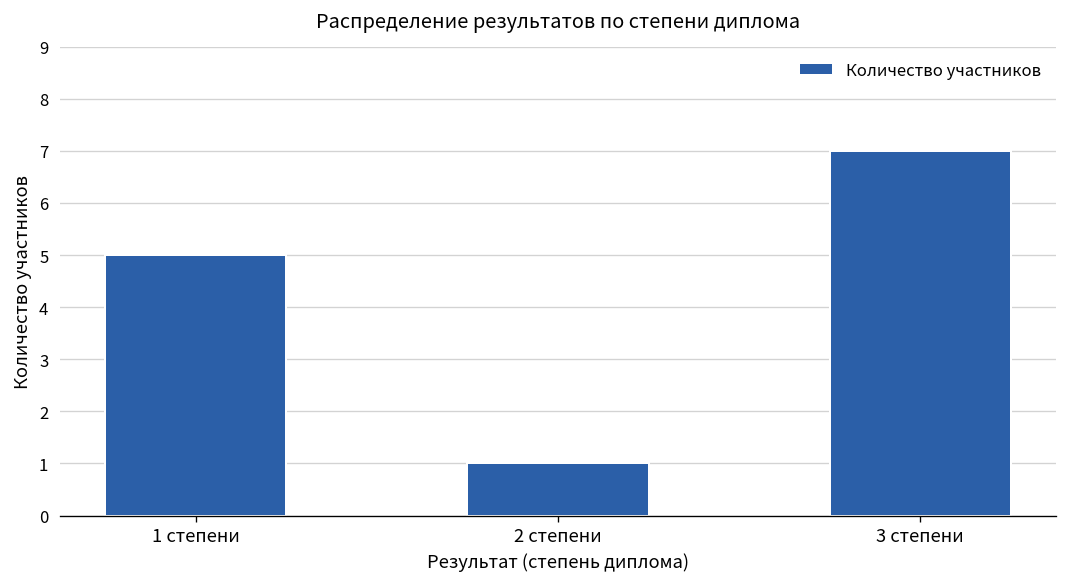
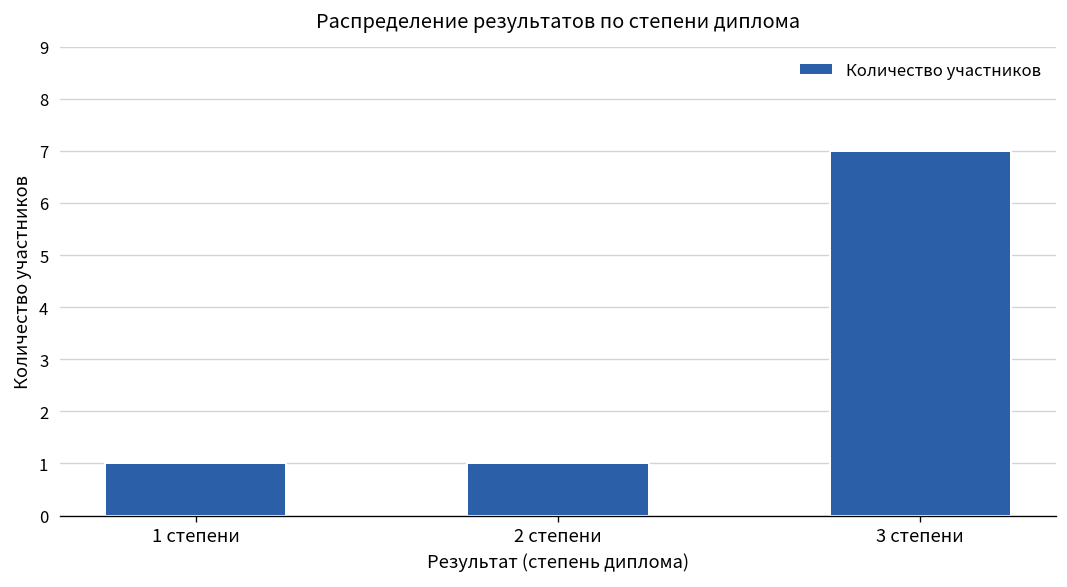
  {
-   "1 степени": 5,
+   "1 степени": 1,
    "2 степени": 1,
    "3 степени": 7
  }
